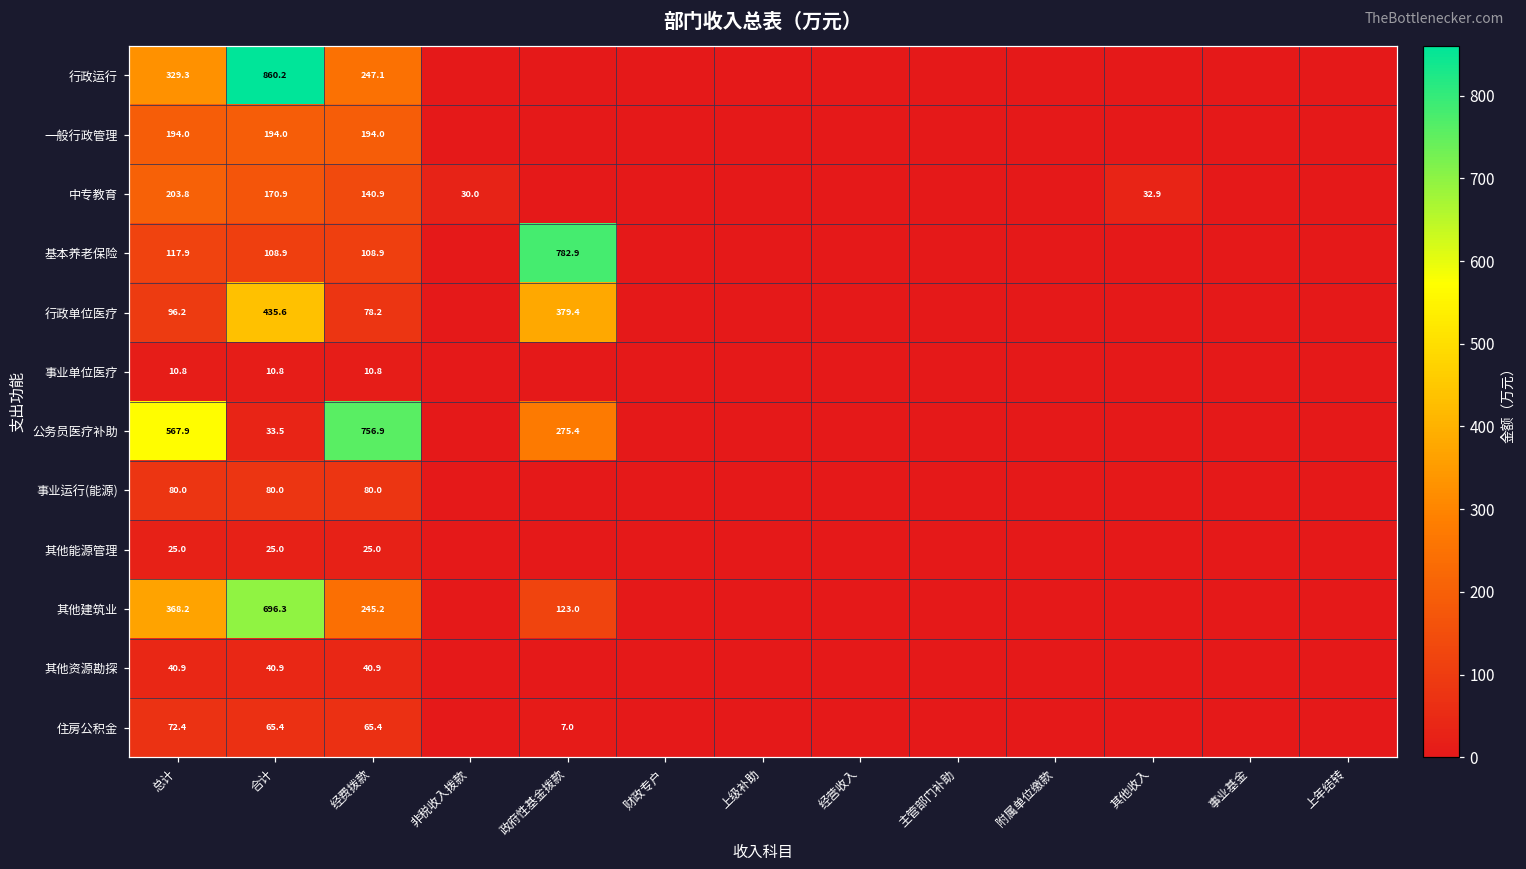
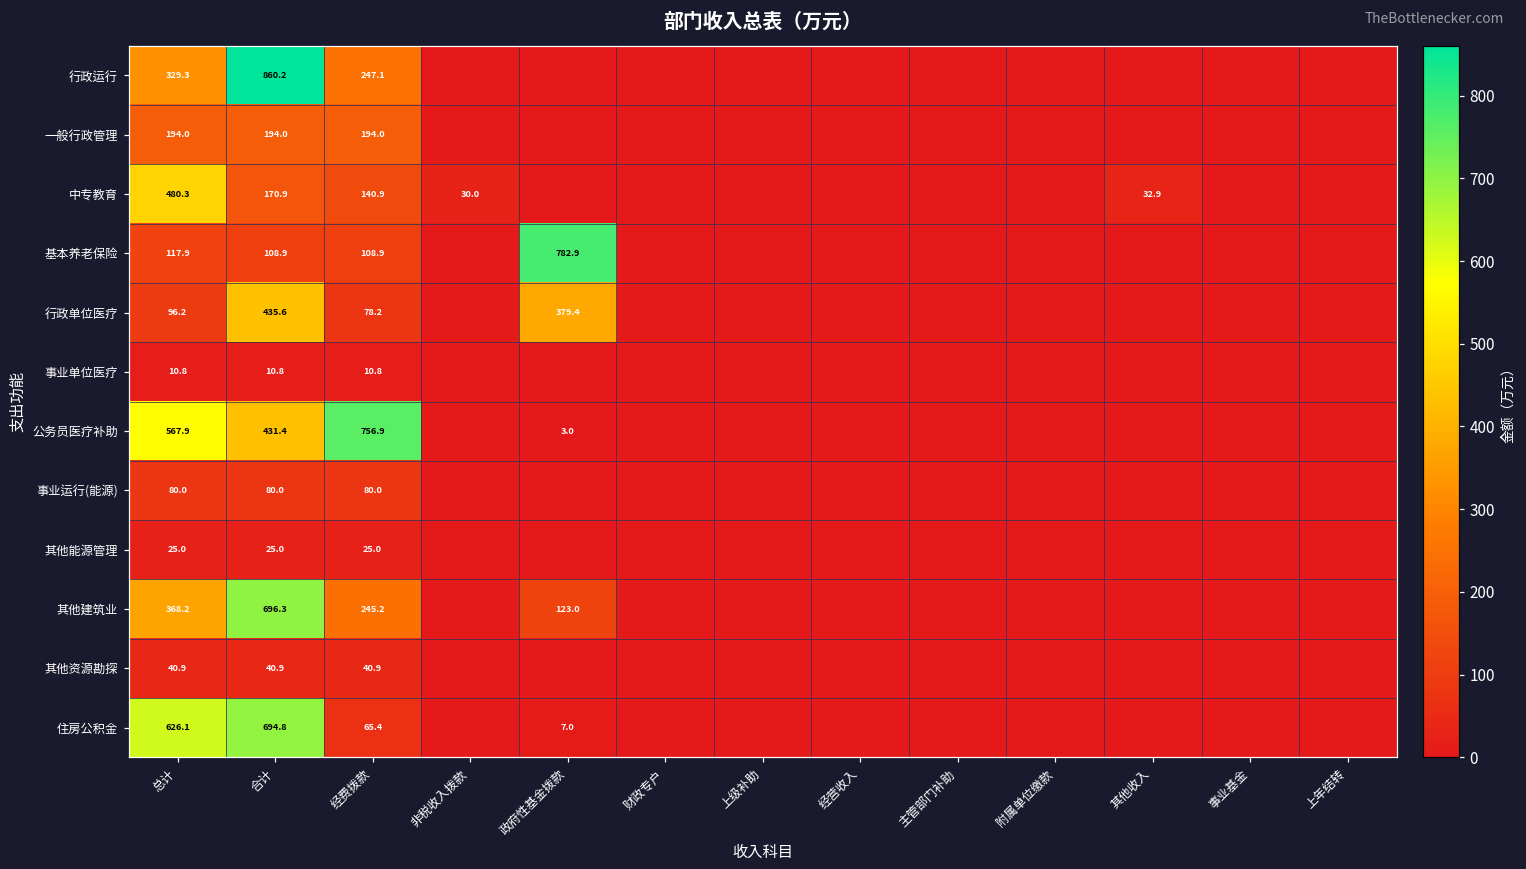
  {
    "行政运行": {
      "总计": 329.3,
      "合计": 860.2,
      "经费拨款": 247.1
    },
    "一般行政管理": {
      "总计": 194.0,
      "合计": 194.0,
      "经费拨款": 194.0
    },
    "中专教育": {
-     "总计": 203.8,
+     "总计": 480.3,
      "合计": 170.9,
      "经费拨款": 140.9,
      "非税收入拨款": 30.0,
      "其他收入": 32.9
    },
    "基本养老保险": {
      "总计": 117.9,
      "合计": 108.9,
      "经费拨款": 108.9,
      "政府性基金拨款": 782.9
    },
    "行政单位医疗": {
      "总计": 96.2,
      "合计": 435.6,
      "经费拨款": 78.2,
      "政府性基金拨款": 379.4
    },
    "事业单位医疗": {
      "总计": 10.8,
      "合计": 10.8,
      "经费拨款": 10.8
    },
    "公务员医疗补助": {
      "总计": 567.9,
-     "合计": 33.5,
+     "合计": 431.4,
      "经费拨款": 756.9,
-     "政府性基金拨款": 275.4
+     "政府性基金拨款": 3.0
    },
    "事业运行(能源)": {
      "总计": 80.0,
      "合计": 80.0,
      "经费拨款": 80.0
    },
    "其他能源管理": {
      "总计": 25.0,
      "合计": 25.0,
      "经费拨款": 25.0
    },
    "其他建筑业": {
      "总计": 368.2,
      "合计": 696.3,
      "经费拨款": 245.2,
      "政府性基金拨款": 123.0
    },
    "其他资源勘探": {
      "总计": 40.9,
      "合计": 40.9,
      "经费拨款": 40.9
    },
    "住房公积金": {
-     "总计": 72.4,
-     "合计": 65.4,
+     "总计": 626.1,
+     "合计": 694.8,
      "经费拨款": 65.4,
      "政府性基金拨款": 7.0
    }
  }
